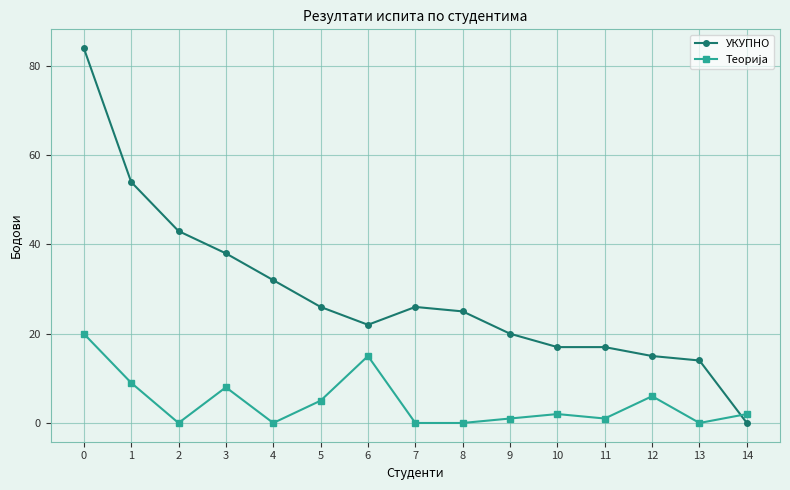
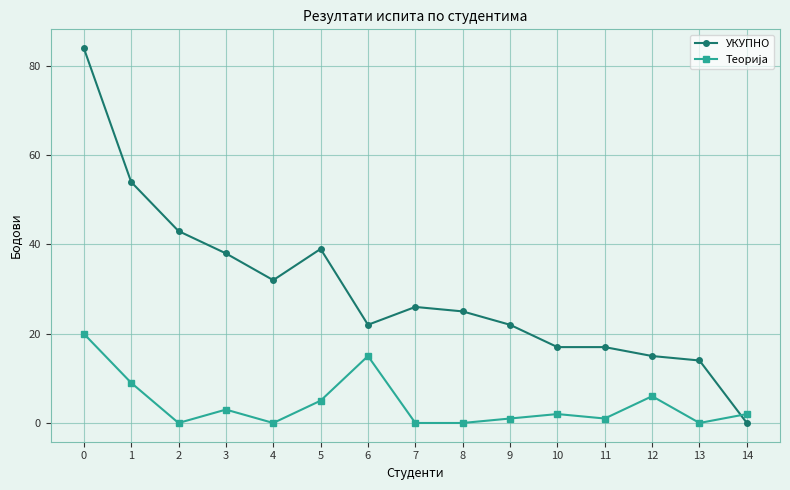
  {
    "УКУПНО": {
      "0": 84,
      "1": 54,
      "2": 43,
      "3": 38,
      "4": 32,
-     "5": 26,
+     "5": 39,
      "6": 22,
      "7": 26,
      "8": 25,
-     "9": 20,
+     "9": 22,
      "10": 17,
      "11": 17,
      "12": 15,
      "13": 14,
      "14": 0
    },
    "Теорија": {
      "0": 20,
      "1": 9,
      "2": 0,
-     "3": 8,
+     "3": 3,
      "4": 0,
      "5": 5,
      "6": 15,
      "7": 0,
      "8": 0,
      "9": 1,
      "10": 2,
      "11": 1,
      "12": 6,
      "13": 0,
      "14": 2
    }
  }
